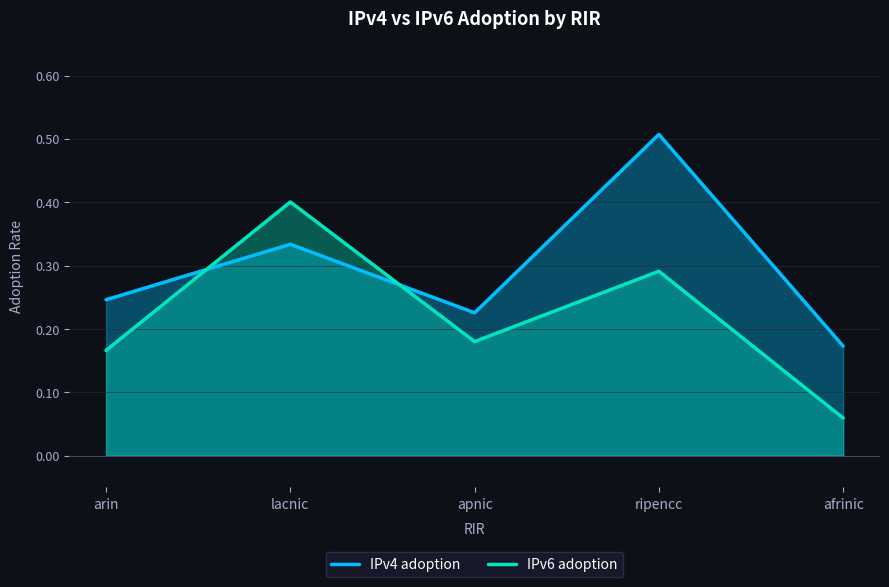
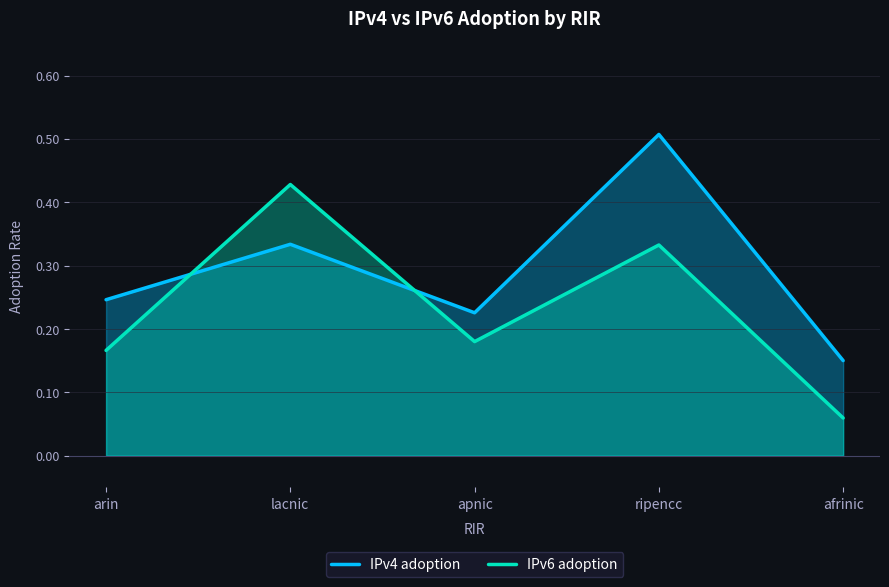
  {
    "IPv4 adoption": {
      "arin": 0.25,
      "lacnic": 0.33,
      "apnic": 0.23,
      "ripencc": 0.51,
-     "afrinic": 0.17
+     "afrinic": 0.15
    },
    "IPv6 adoption": {
      "arin": 0.17,
-     "lacnic": 0.40,
+     "lacnic": 0.43,
      "apnic": 0.18,
-     "ripencc": 0.29,
+     "ripencc": 0.33,
      "afrinic": 0.06
    }
  }
